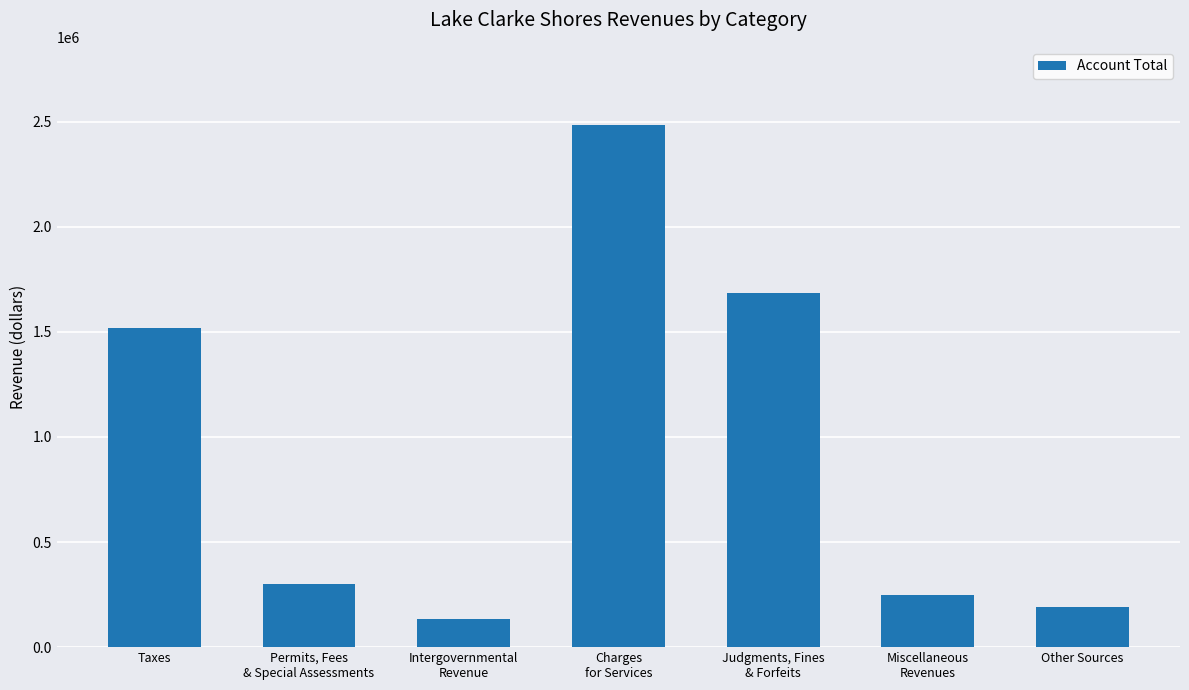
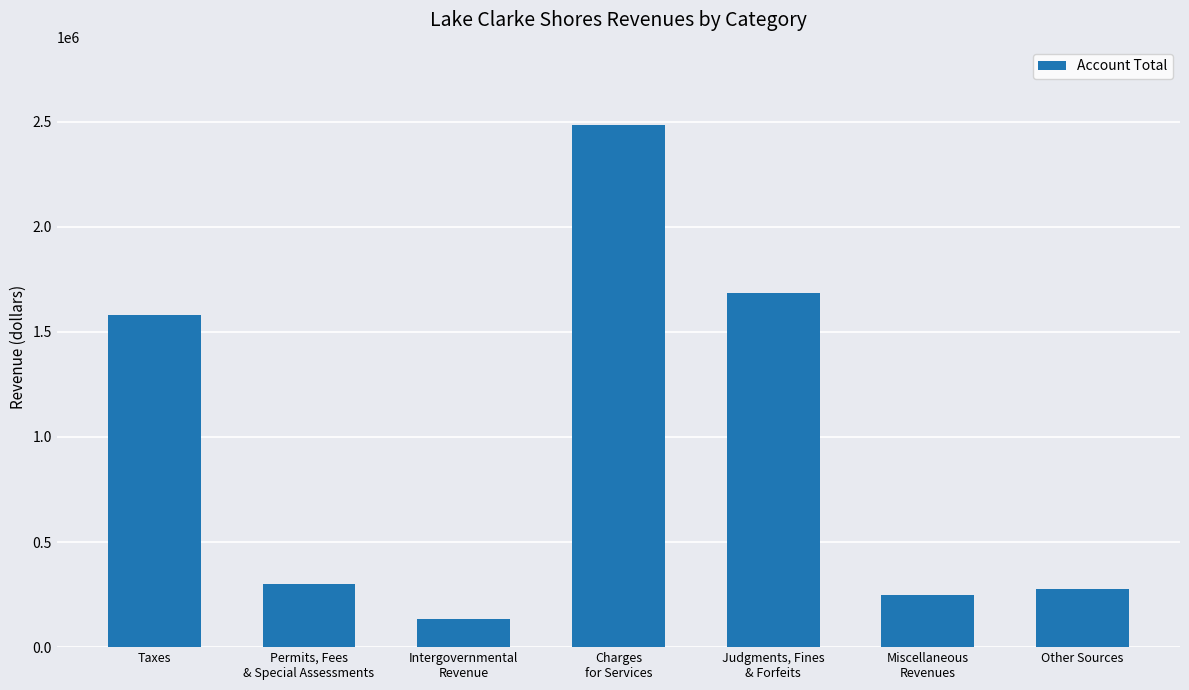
  {
-   "Taxes": 1520000,
+   "Taxes": 1580000,
    "Permits, Fees & Special Assessments": 300000,
    "Intergovernmental Revenue": 130000,
    "Charges for Services": 2480000,
    "Judgments, Fines & Forfeits": 1690000,
    "Miscellaneous Revenues": 250000,
-   "Other Sources": 190000
+   "Other Sources": 280000
  }
